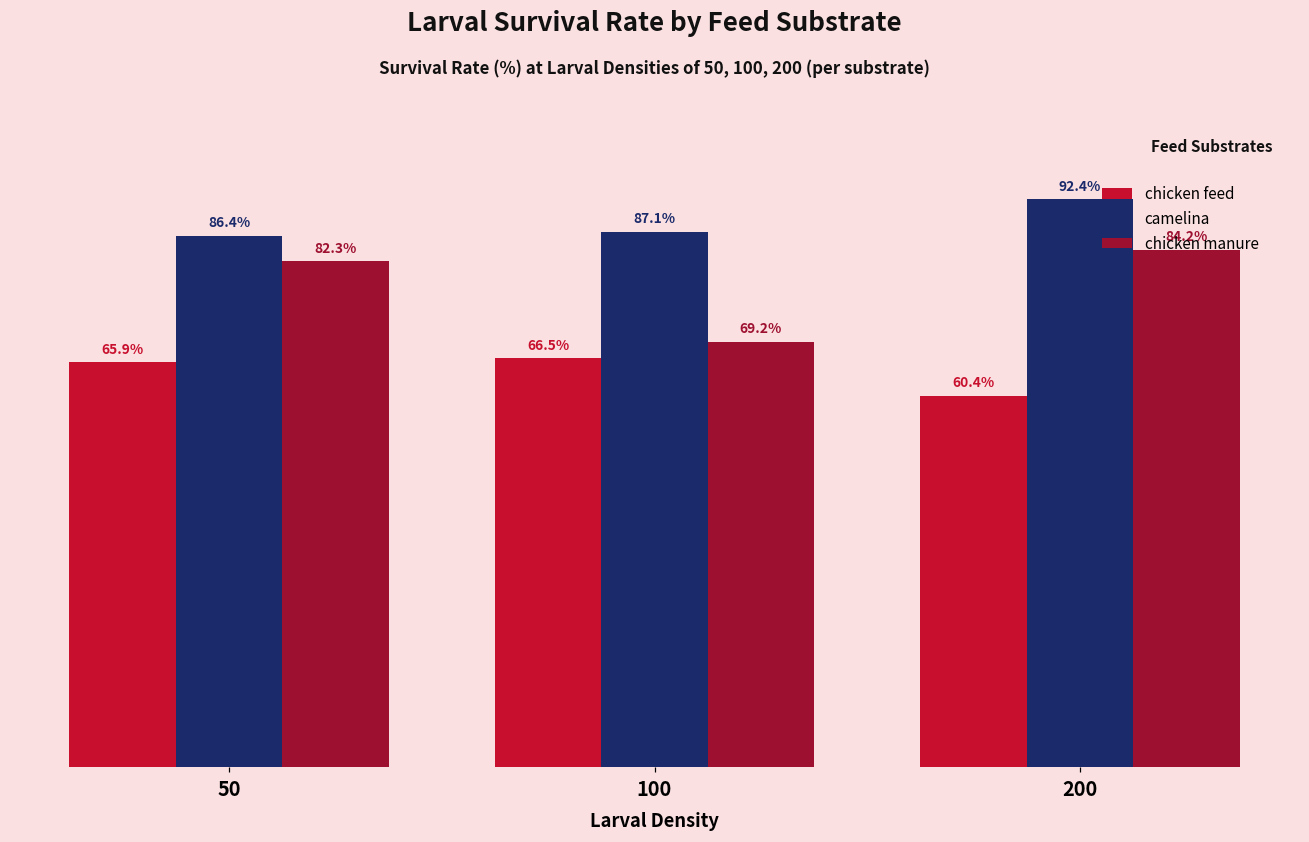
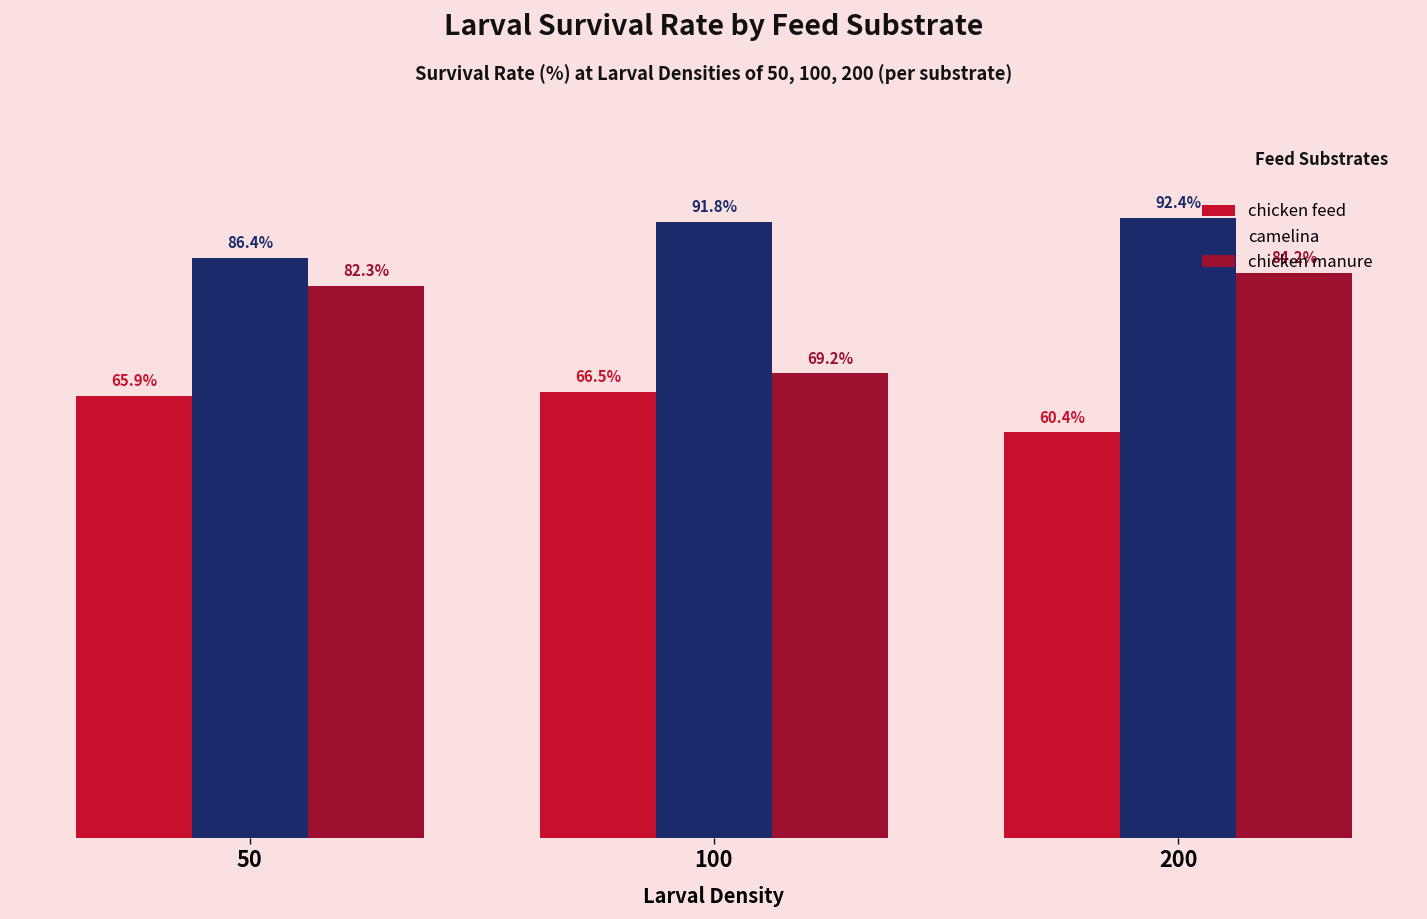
  {
    "camelina": {
      "50": "86.4%",
-     "100": "87.1%",
+     "100": "91.8%",
      "200": "92.4%"
    }
  }
